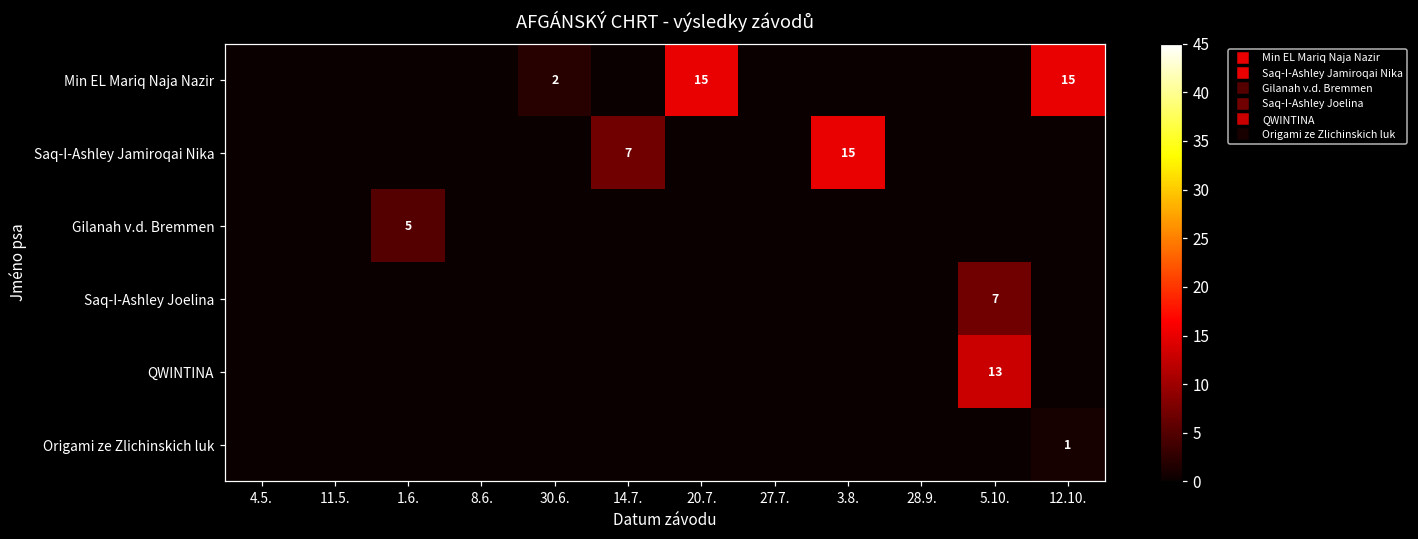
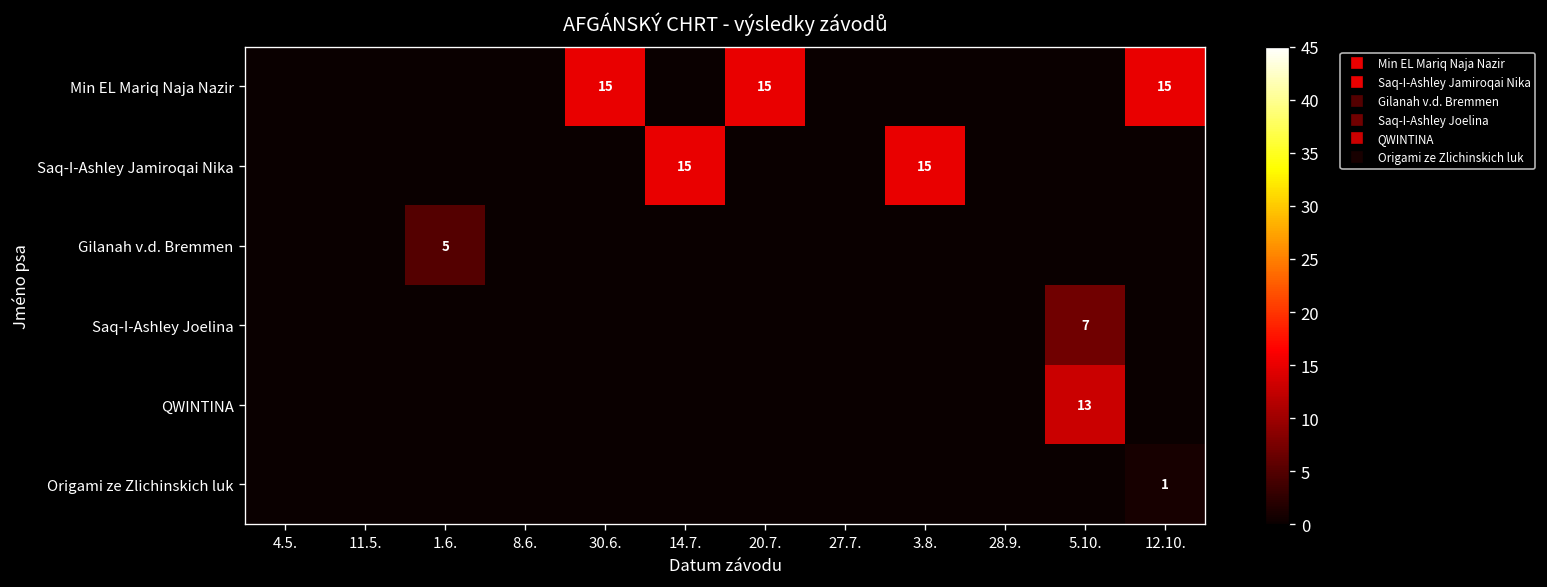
  {
    "Min EL Mariq Naja Nazir": {
-     "30.6.": 2,
+     "30.6.": 15,
      "20.7.": 15,
      "12.10.": 15
    },
    "Saq-I-Ashley Jamiroqai Nika": {
-     "14.7.": 7,
+     "14.7.": 15,
      "3.8.": 15
    },
    "Gilanah v.d. Bremmen": {
      "1.6.": 5
    },
    "Saq-I-Ashley Joelina": {
      "5.10.": 7
    },
    "QWINTINA": {
      "5.10.": 13
    },
    "Origami ze Zlichinskich luk": {
      "12.10.": 1
    }
  }
